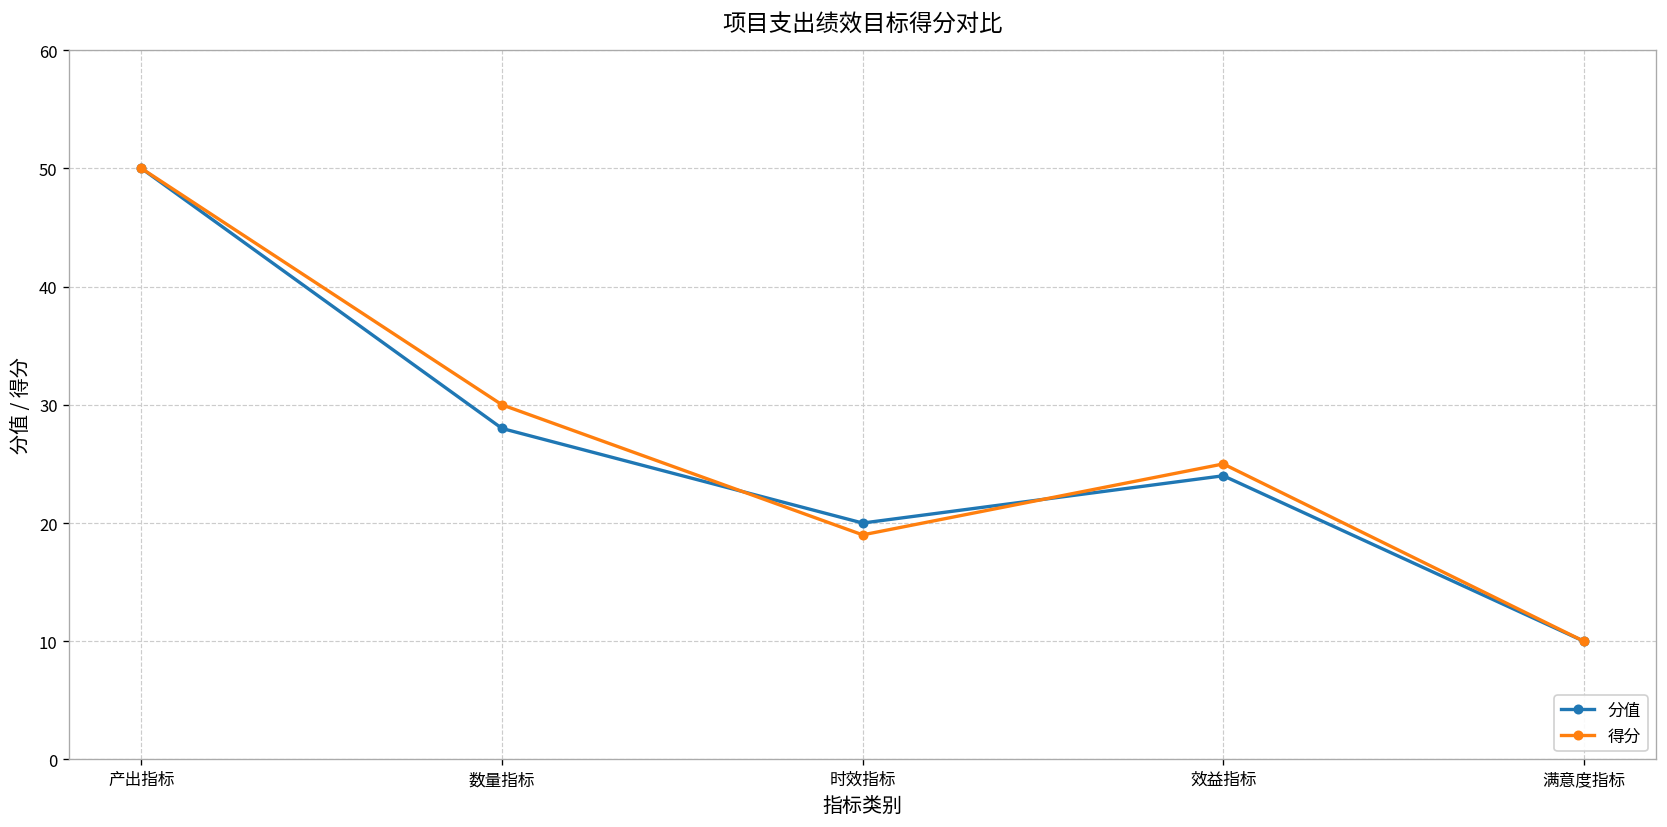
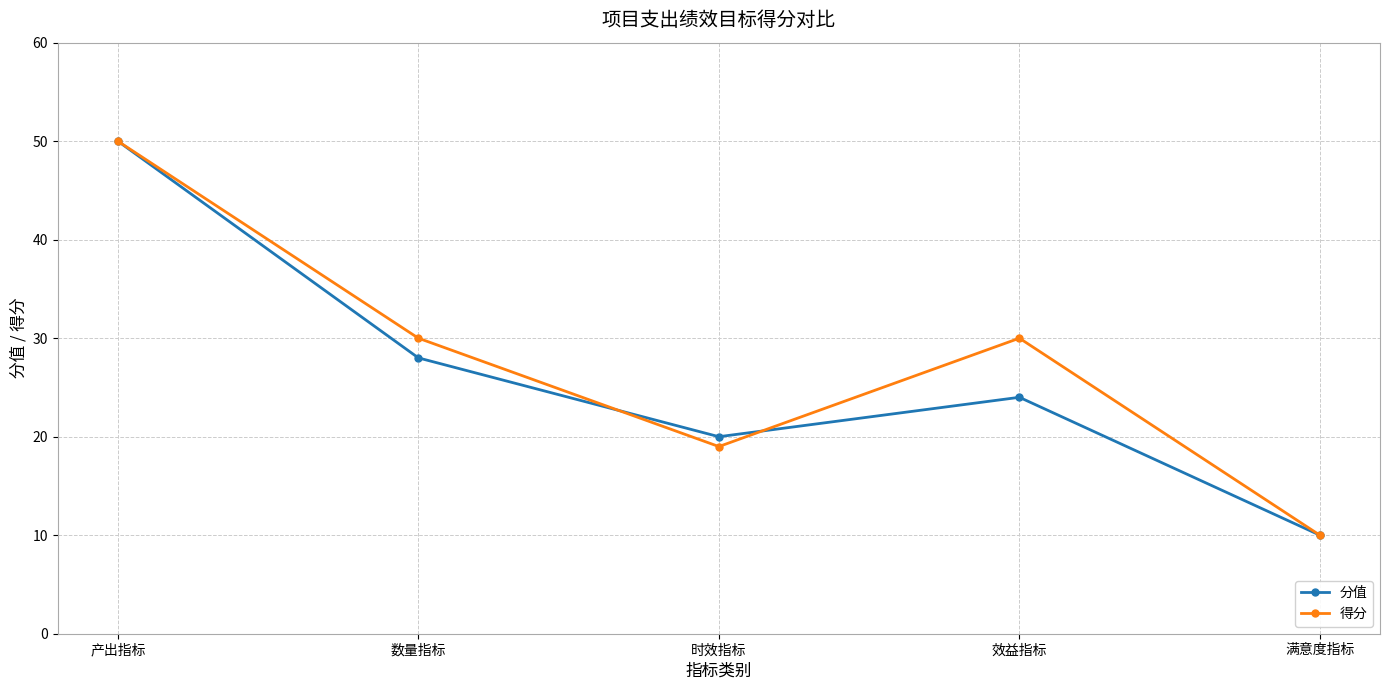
  {
    "分值": {
      "数量指标": 28,
      "时效指标": 20,
      "效益指标": 24
    },
    "得分": {
      "数量指标": 30,
      "时效指标": 19,
-     "效益指标": 25
+     "效益指标": 30
    }
  }
